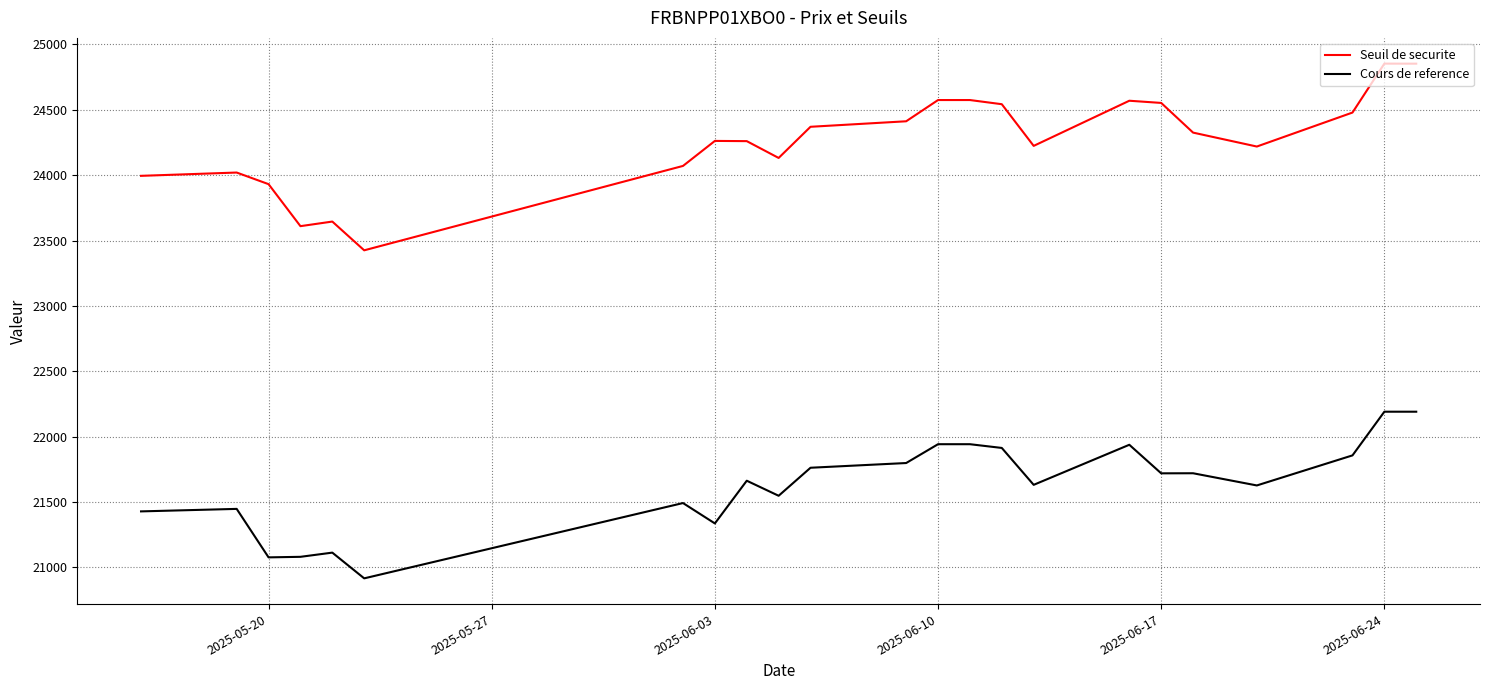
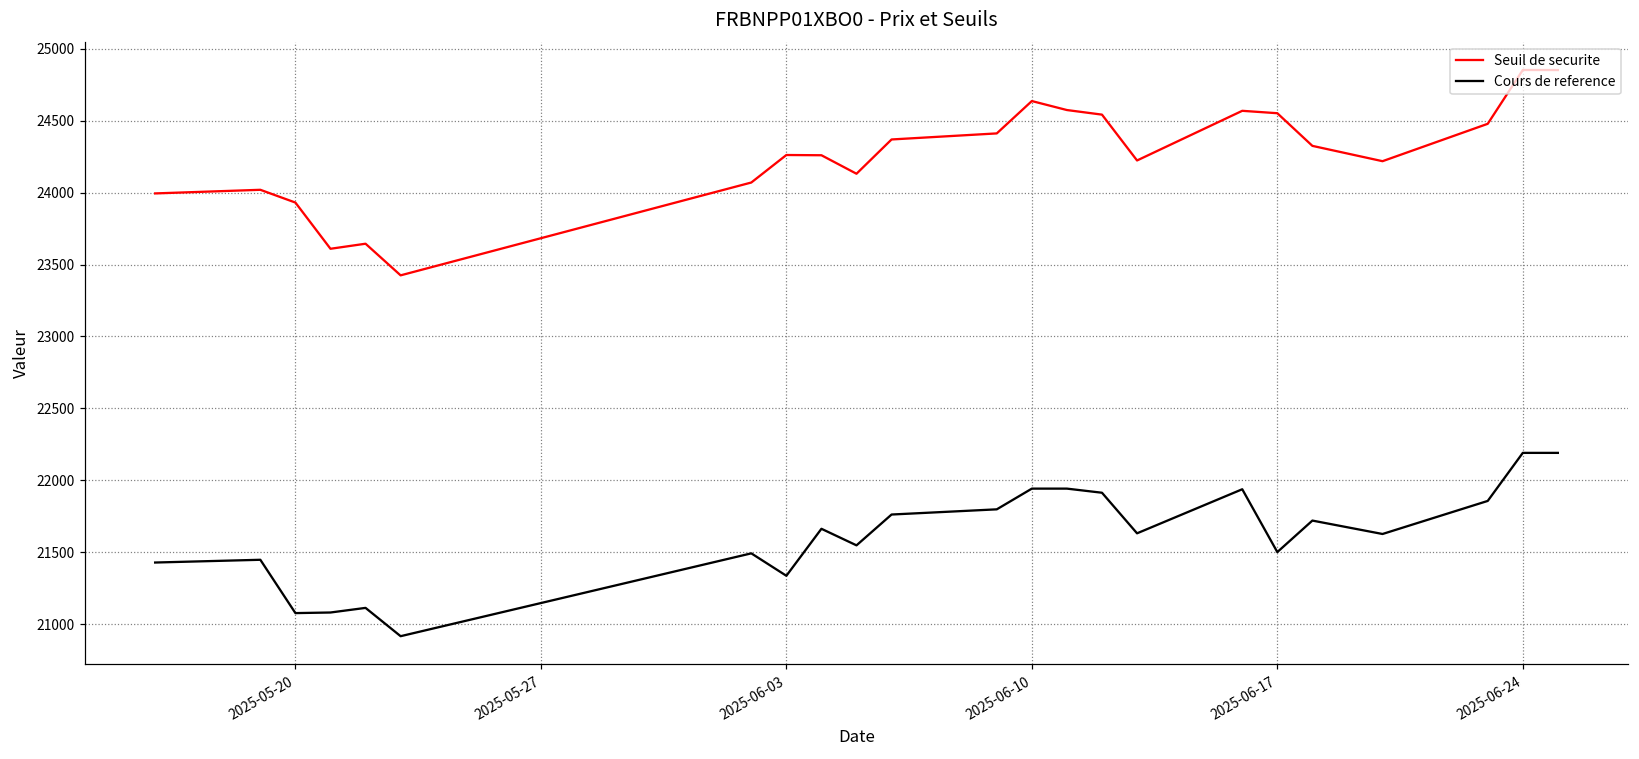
  {
    "Seuil de securite": {
      "2025-05-20": 23930,
      "2025-06-03": 24260,
-     "2025-06-10": 24570,
+     "2025-06-10": 24640,
      "2025-06-17": 24550
    },
    "Cours de reference": {
      "2025-05-20": 21080,
      "2025-06-03": 21340,
      "2025-06-10": 21940,
-     "2025-06-17": 21720,
+     "2025-06-17": 21500,
      "2025-06-24": 22190
    }
  }
